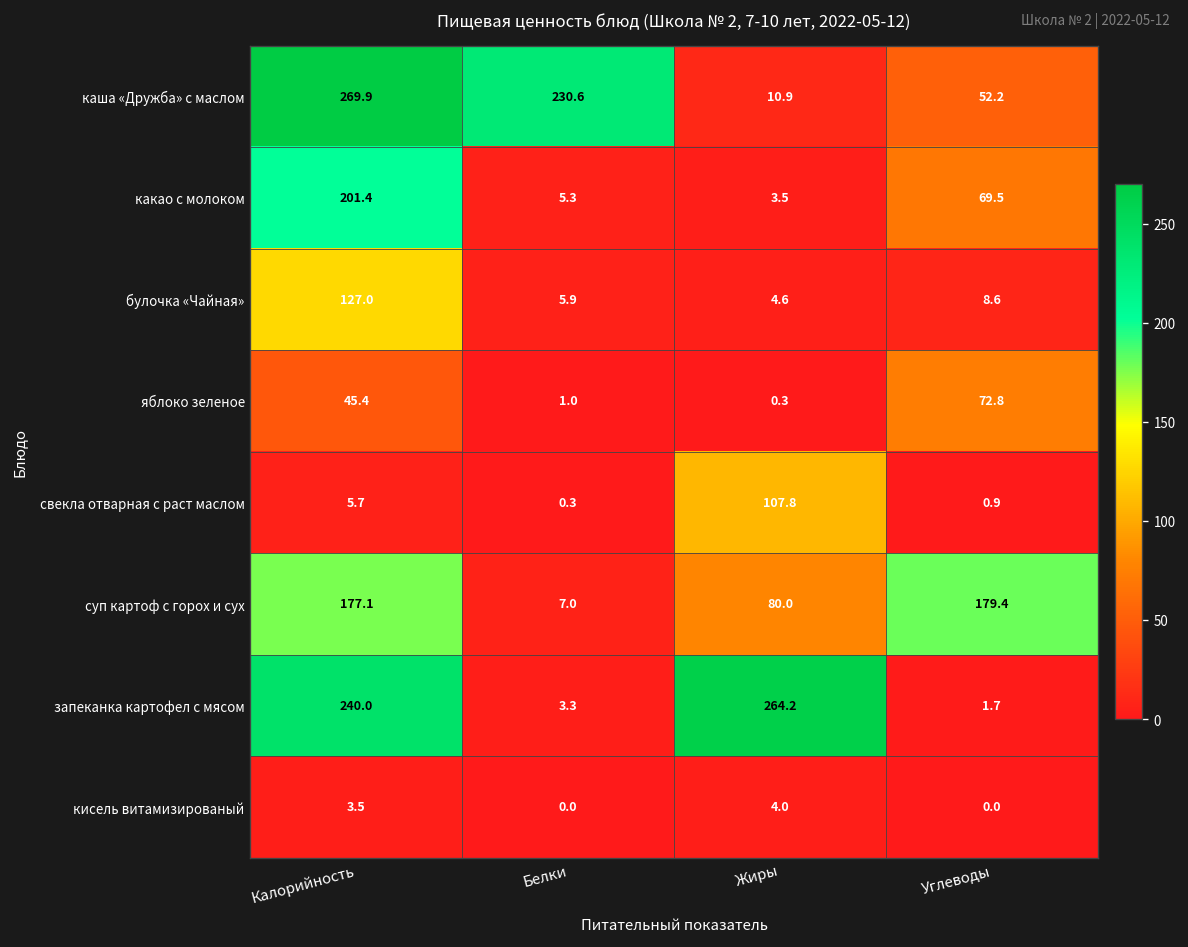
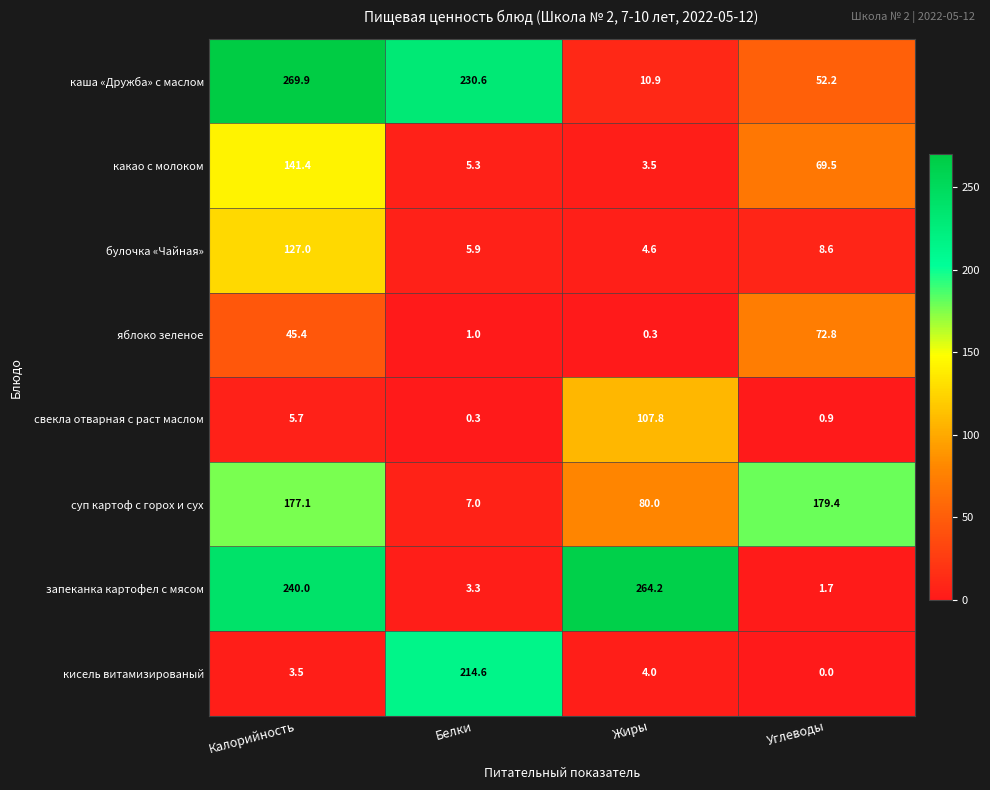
  {
    "каша «Дружба» с маслом": {
      "Калорийность": 269.9,
      "Белки": 230.6,
      "Жиры": 10.9,
      "Углеводы": 52.2
    },
    "какао с молоком": {
-     "Калорийность": 201.4,
+     "Калорийность": 141.4,
      "Белки": 5.3,
      "Жиры": 3.5,
      "Углеводы": 69.5
    },
    "булочка «Чайная»": {
      "Калорийность": 127.0,
      "Белки": 5.9,
      "Жиры": 4.6,
      "Углеводы": 8.6
    },
    "яблоко зеленое": {
      "Калорийность": 45.4,
      "Белки": 1.0,
      "Жиры": 0.3,
      "Углеводы": 72.8
    },
    "свекла отварная с раст маслом": {
      "Калорийность": 5.7,
      "Белки": 0.3,
      "Жиры": 107.8,
      "Углеводы": 0.9
    },
    "суп картоф с горох и сух": {
      "Калорийность": 177.1,
      "Белки": 7.0,
      "Жиры": 80.0,
      "Углеводы": 179.4
    },
    "запеканка картофел с мясом": {
      "Калорийность": 240.0,
      "Белки": 3.3,
      "Жиры": 264.2,
      "Углеводы": 1.7
    },
    "кисель витамизированый": {
      "Калорийность": 3.5,
-     "Белки": 0.0,
+     "Белки": 214.6,
      "Жиры": 4.0,
      "Углеводы": 0.0
    }
  }
